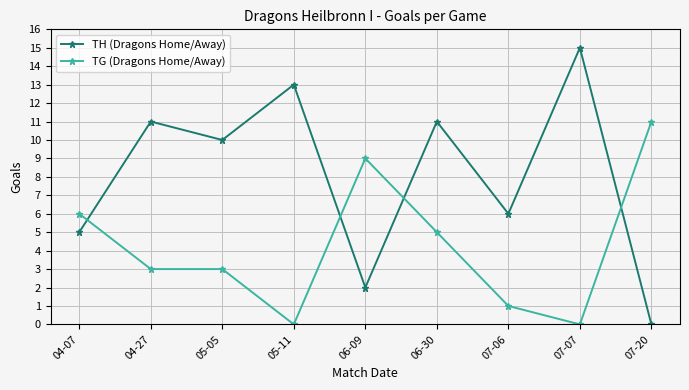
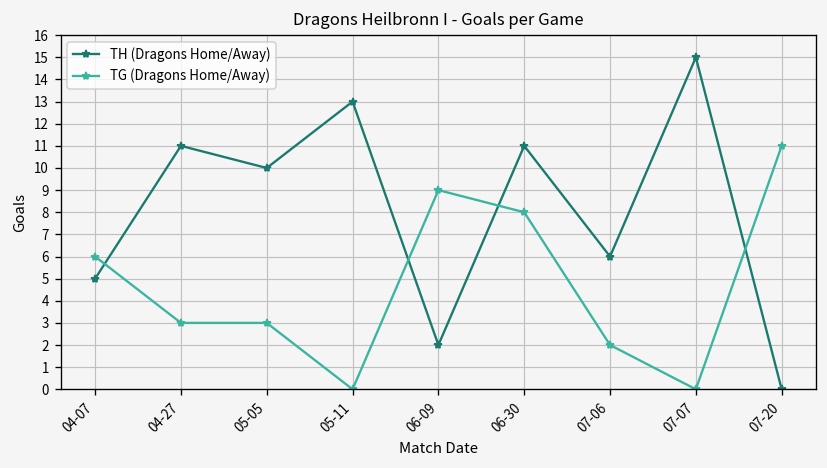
  {
    "TH (Dragons Home/Away)": {
      "04-07": 5,
      "04-27": 11,
      "05-05": 10,
      "05-11": 13,
      "06-09": 2,
      "06-30": 11,
      "07-06": 6,
      "07-07": 15,
      "07-20": 0
    },
    "TG (Dragons Home/Away)": {
      "04-07": 6,
      "04-27": 3,
      "05-05": 3,
      "05-11": 0,
      "06-09": 9,
-     "06-30": 5,
-     "07-06": 1,
+     "06-30": 8,
+     "07-06": 2,
      "07-07": 0,
      "07-20": 11
    }
  }
